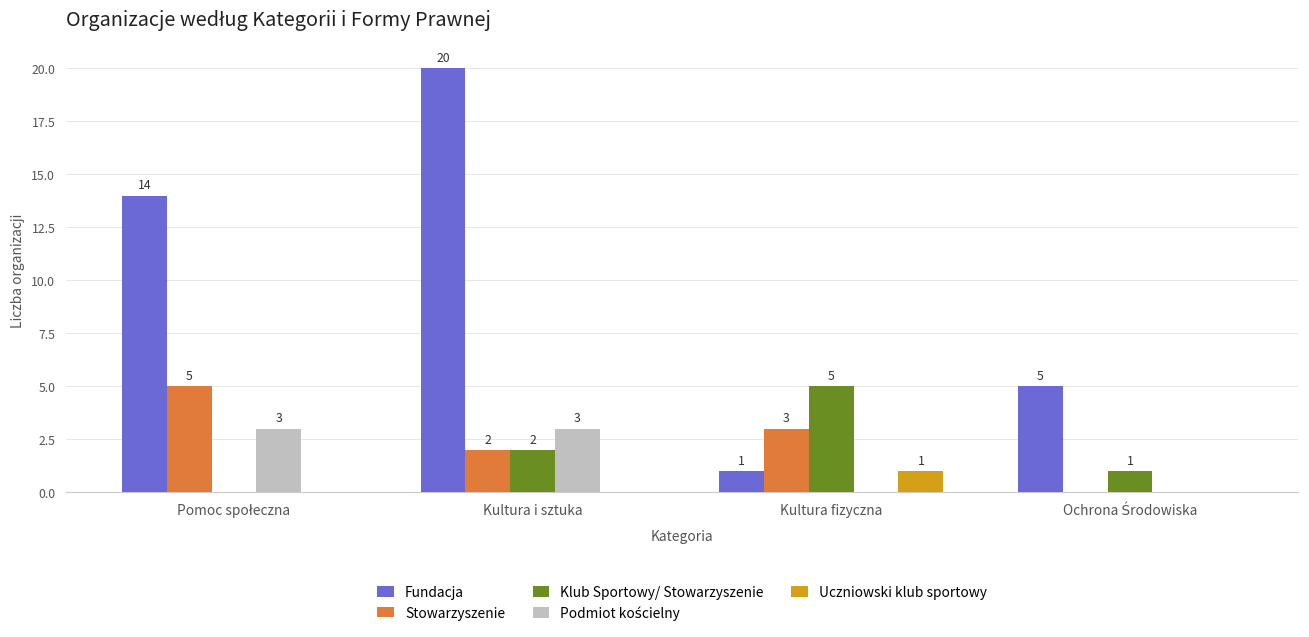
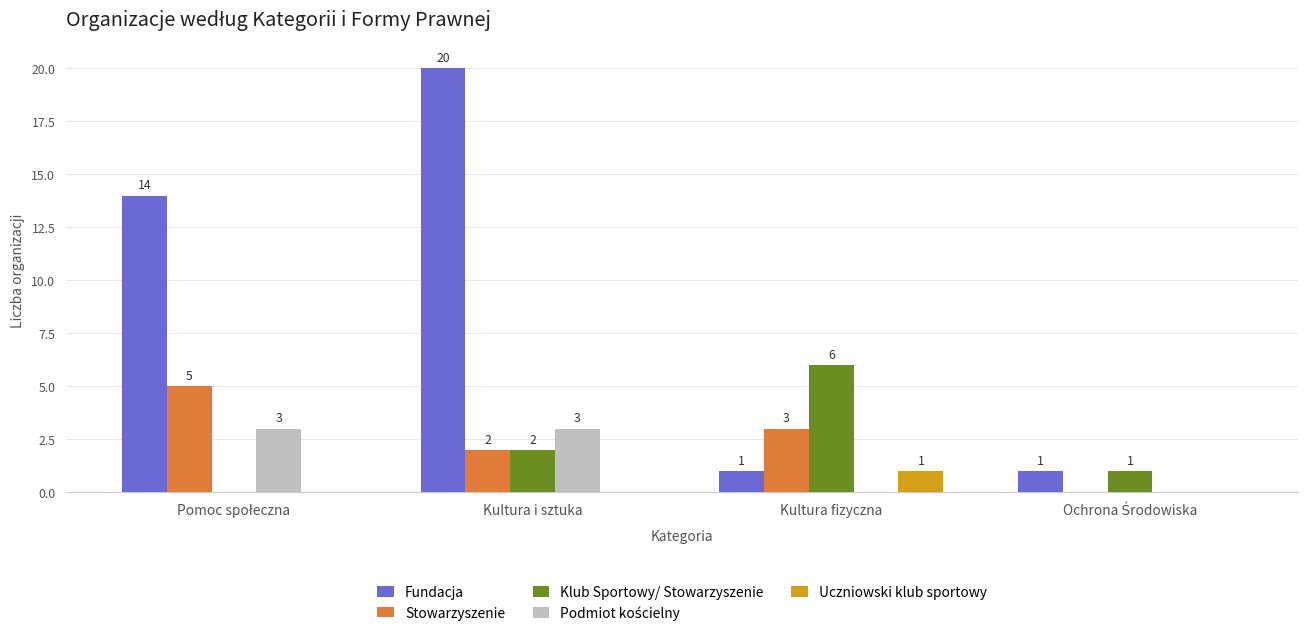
  {
    "Fundacja": {
      "Pomoc społeczna": 14,
      "Kultura i sztuka": 20,
      "Kultura fizyczna": 1,
-     "Ochrona Środowiska": 5
+     "Ochrona Środowiska": 1
    },
    "Klub Sportowy/ Stowarzyszenie": {
      "Kultura i sztuka": 2,
-     "Kultura fizyczna": 5,
+     "Kultura fizyczna": 6,
      "Ochrona Środowiska": 1
    },
    "Podmiot kościelny": {
      "Pomoc społeczna": 3,
      "Kultura i sztuka": 3
    }
  }
